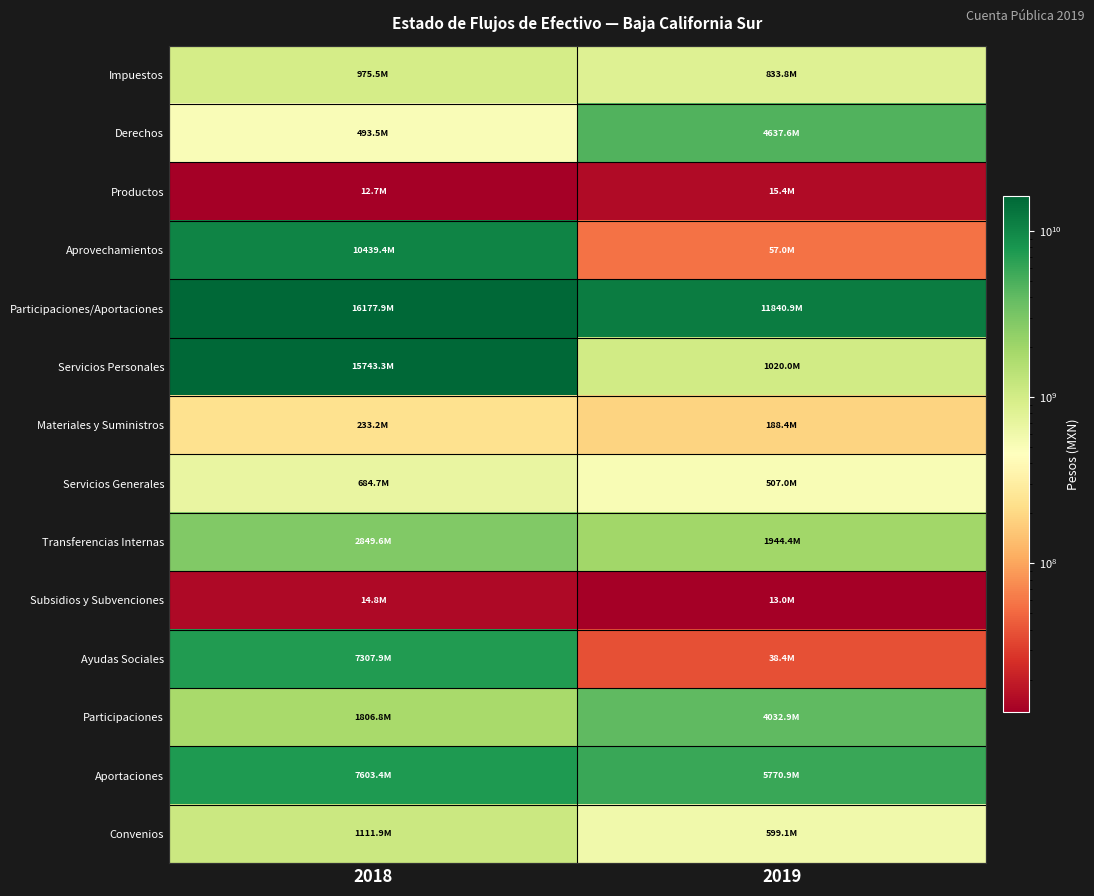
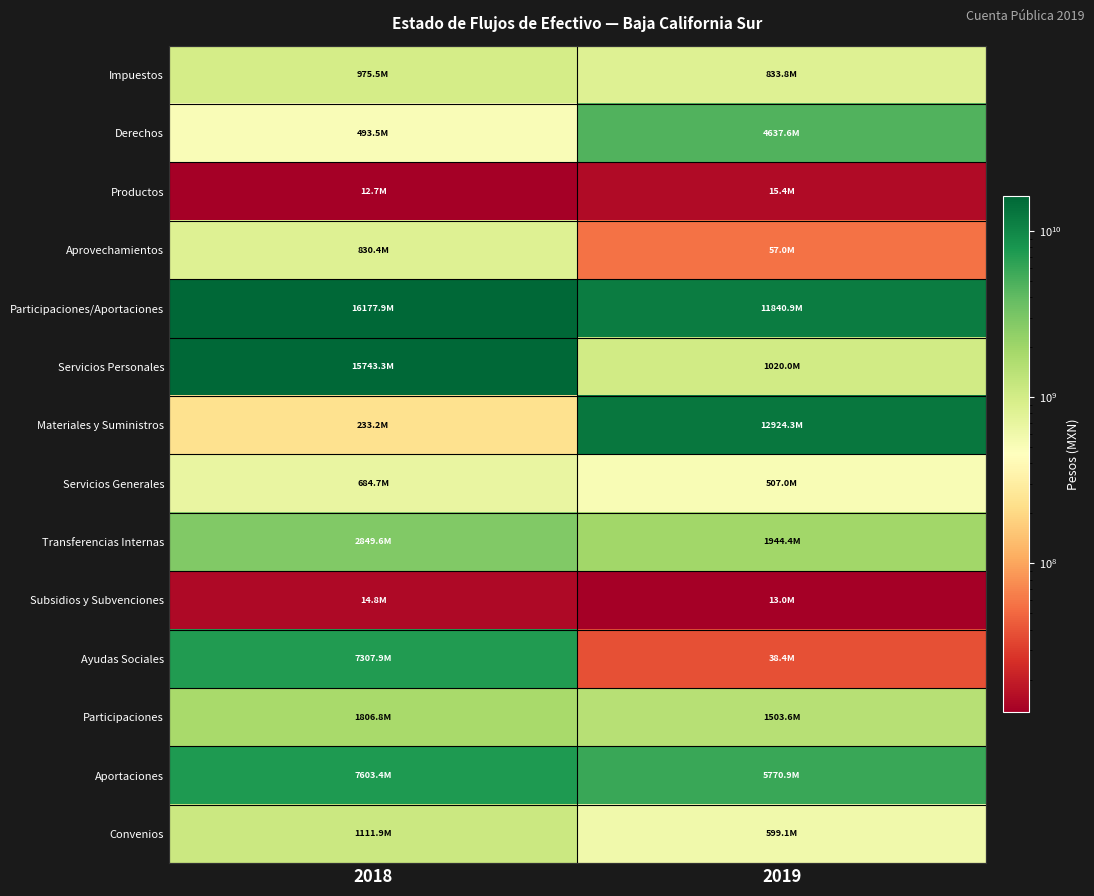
  {
    "Impuestos": {
      "2018": "975.5M",
      "2019": "833.8M"
    },
    "Derechos": {
      "2018": "493.5M",
      "2019": "4637.6M"
    },
    "Productos": {
      "2018": "12.7M",
      "2019": "15.4M"
    },
    "Aprovechamientos": {
-     "2018": "10439.4M",
+     "2018": "830.4M",
      "2019": "57.0M"
    },
    "Participaciones/Aportaciones": {
      "2018": "16177.9M",
      "2019": "11840.9M"
    },
    "Servicios Personales": {
      "2018": "15743.3M",
      "2019": "1020.0M"
    },
    "Materiales y Suministros": {
      "2018": "233.2M",
-     "2019": "188.4M"
+     "2019": "12924.3M"
    },
    "Servicios Generales": {
      "2018": "684.7M",
      "2019": "507.0M"
    },
    "Transferencias Internas": {
      "2018": "2849.6M",
      "2019": "1944.4M"
    },
    "Subsidios y Subvenciones": {
      "2018": "14.8M",
      "2019": "13.0M"
    },
    "Ayudas Sociales": {
      "2018": "7307.9M",
      "2019": "38.4M"
    },
    "Participaciones": {
      "2018": "1806.8M",
-     "2019": "4032.9M"
+     "2019": "1503.6M"
    },
    "Aportaciones": {
      "2018": "7603.4M",
      "2019": "5770.9M"
    },
    "Convenios": {
      "2018": "1111.9M",
      "2019": "599.1M"
    }
  }
